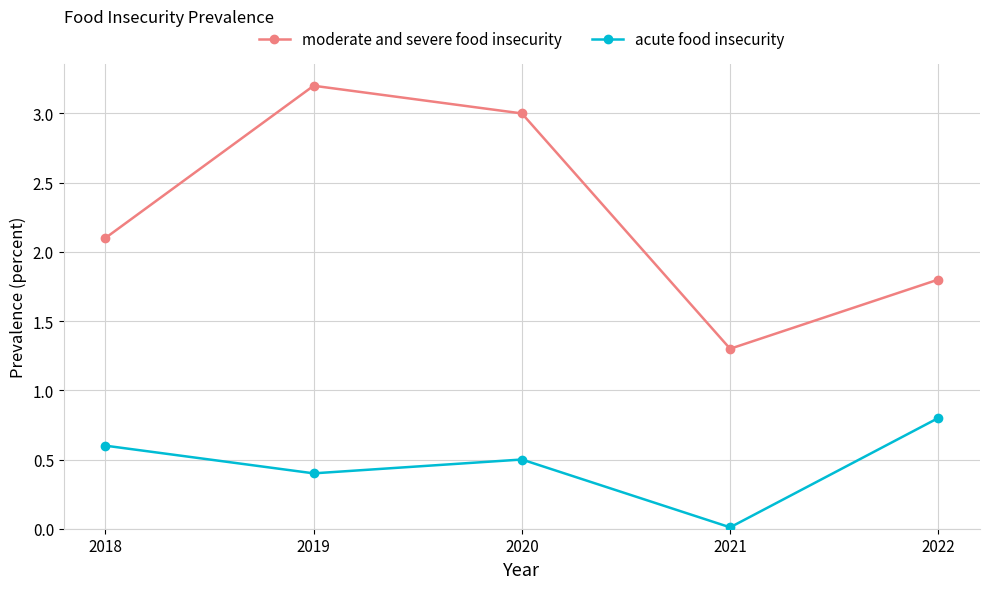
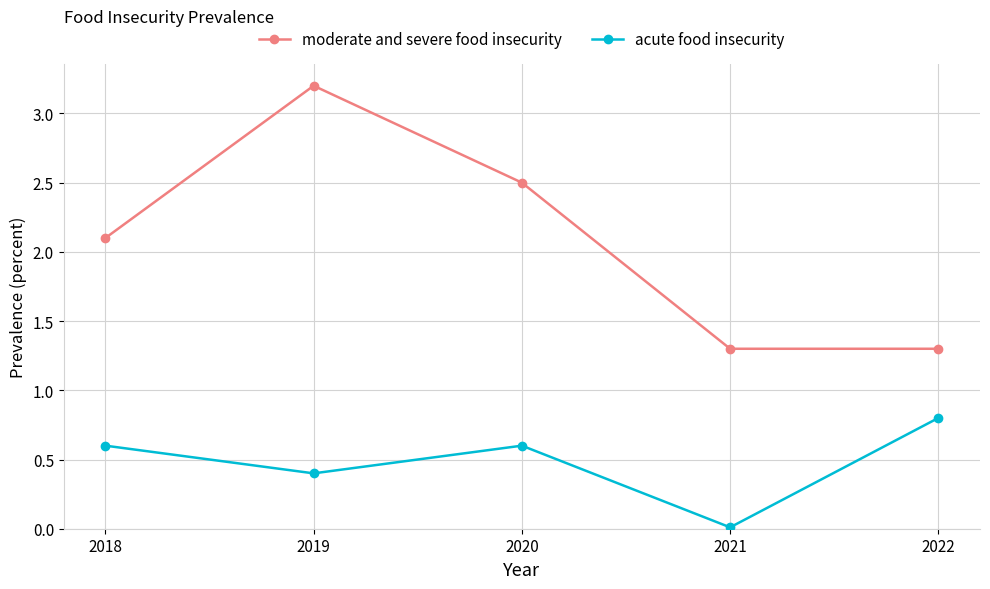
  {
    "moderate and severe food insecurity": {
      "2018": 2.1,
      "2019": 3.2,
-     "2020": 3.0,
+     "2020": 2.5,
      "2021": 1.3,
-     "2022": 1.8
+     "2022": 1.3
    },
    "acute food insecurity": {
      "2018": 0.6,
      "2019": 0.4,
-     "2020": 0.5,
+     "2020": 0.6,
      "2021": 0.0,
      "2022": 0.8
    }
  }
